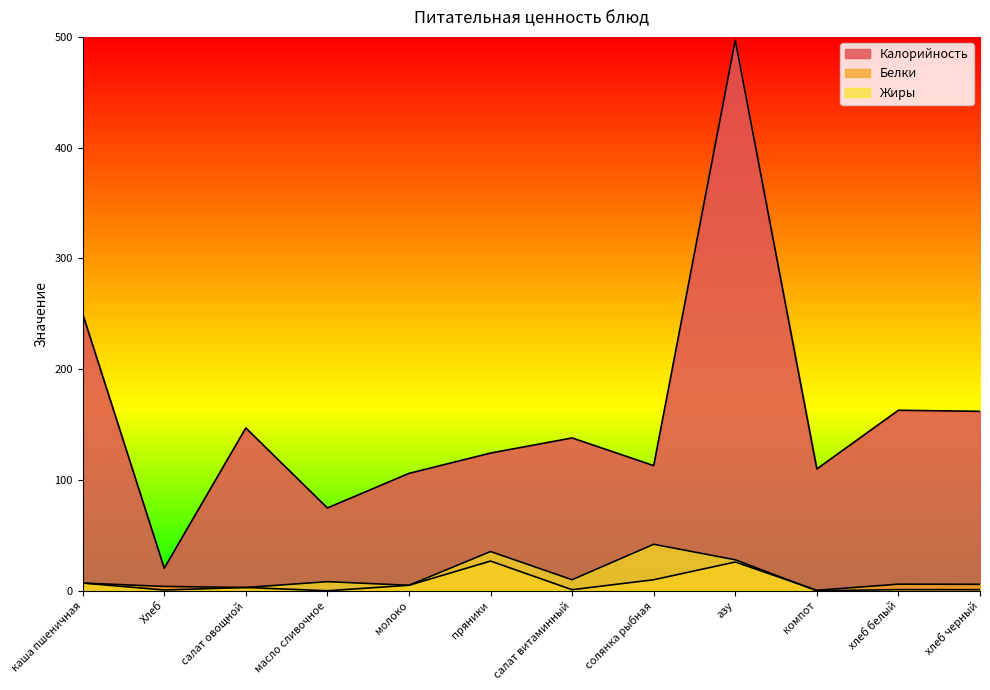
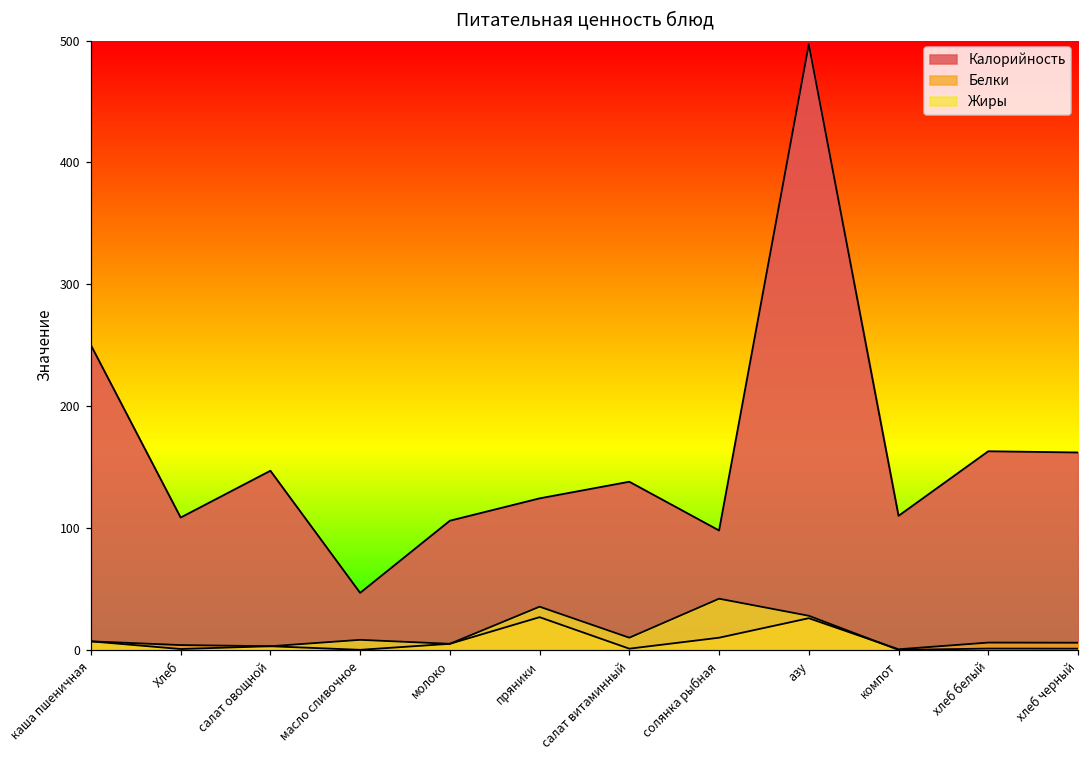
  {
    "Калорийность": {
      "каша пшеничная": 250,
-     "Хлеб": 20,
+     "Хлеб": 109,
      "салат овощной": 147,
-     "масло сливочное": 75,
+     "масло сливочное": 47,
      "молоко": 106,
      "пряники": 124,
      "салат витаминный": 138,
-     "солянка рыбная": 113,
+     "солянка рыбная": 98,
      "азу": 497,
      "компот": 110,
      "хлеб белый": 163,
      "хлеб черный": 162
    },
    "Белки": {
      "Хлеб": 4,
      "масло сливочное": 0,
      "пряники": 27,
      "салат витаминный": 1,
      "солянка рыбная": 10,
      "хлеб белый": 6,
      "хлеб черный": 6
    },
    "Жиры": {
      "Хлеб": 1,
      "масло сливочное": 8,
      "пряники": 35,
      "салат витаминный": 10,
      "солянка рыбная": 42,
      "хлеб белый": 1,
      "хлеб черный": 1
    }
  }
